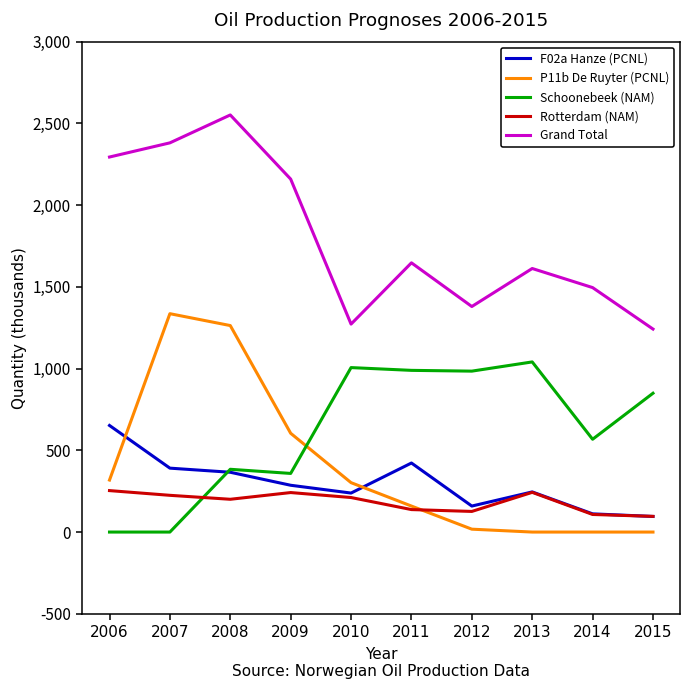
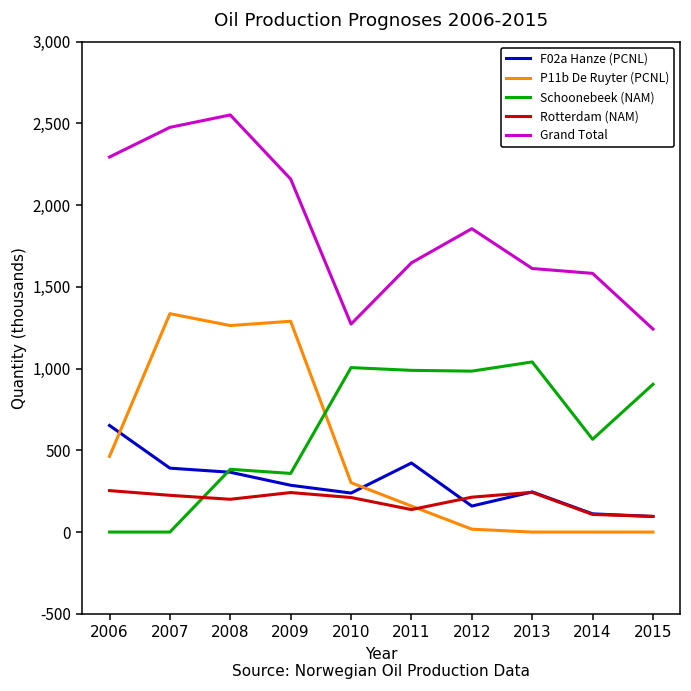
  {
    "F02a Hanze (PCNL)": {
      "2006": "650",
      "2007": "390",
      "2008": "370",
      "2009": "290",
      "2010": "240",
      "2011": "420",
      "2012": "160"
    },
    "P11b De Ruyter (PCNL)": {
-     "2006": "320",
+     "2006": "460",
      "2007": "1,340",
      "2008": "1,260",
-     "2009": "600",
+     "2009": "1,290",
      "2010": "300",
      "2011": "160",
      "2012": "20",
      "2013": "0",
      "2014": "0",
      "2015": "0"
    },
    "Schoonebeek (NAM)": {
      "2006": "0",
      "2007": "0",
      "2008": "380",
      "2009": "360",
      "2010": "1,010",
      "2011": "990",
      "2012": "980",
      "2013": "1,040",
      "2014": "570",
-     "2015": "850"
+     "2015": "900"
    },
    "Rotterdam (NAM)": {
      "2006": "250",
      "2007": "220",
      "2008": "200",
      "2009": "240",
      "2010": "210",
      "2011": "140",
-     "2012": "130"
+     "2012": "210"
    },
    "Grand Total": {
      "2006": "2,290",
-     "2007": "2,380",
+     "2007": "2,470",
      "2008": "2,550",
      "2009": "2,160",
      "2010": "1,270",
      "2011": "1,650",
-     "2012": "1,380",
+     "2012": "1,860",
      "2013": "1,610",
-     "2014": "1,500",
+     "2014": "1,580",
      "2015": "1,240"
    }
  }
